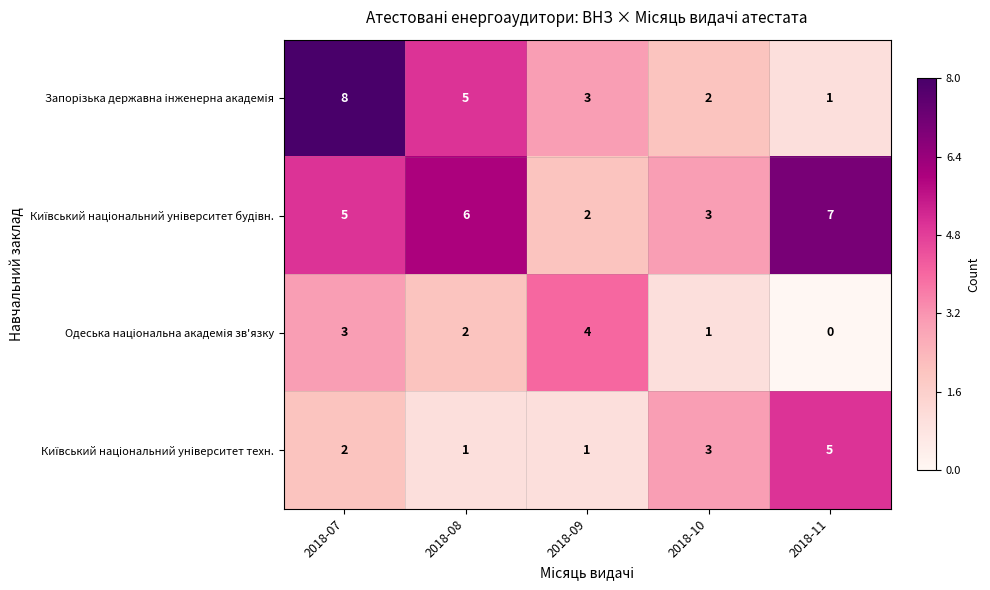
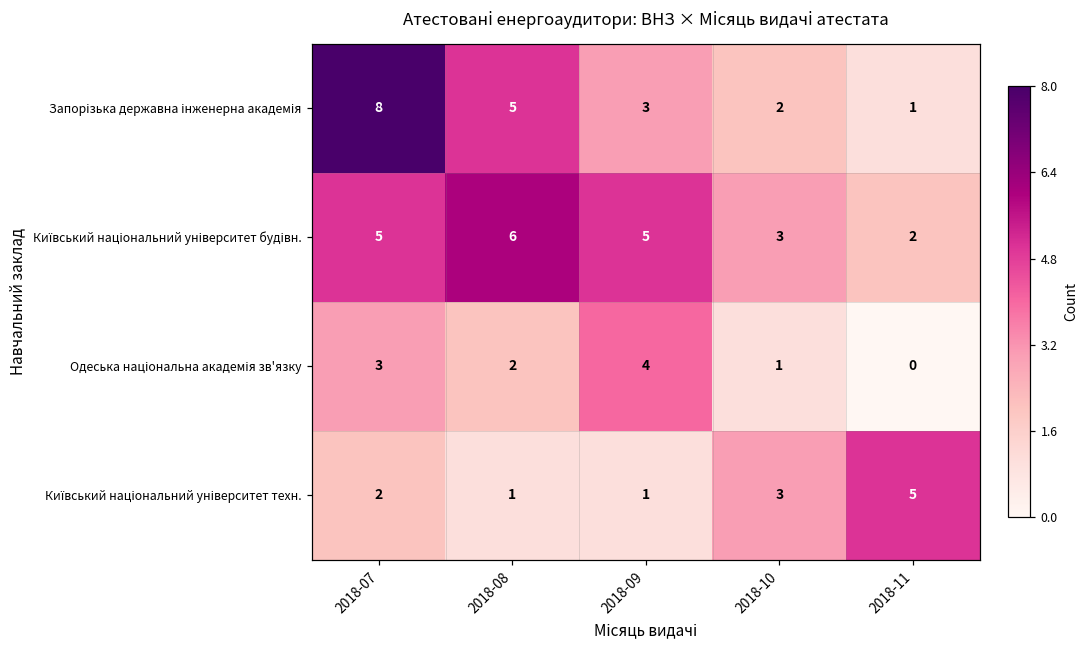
  {
    "Запорізька державна інженерна академія": {
      "2018-07": 8,
      "2018-08": 5,
      "2018-09": 3,
      "2018-10": 2,
      "2018-11": 1
    },
    "Київський національний університет будівн.": {
      "2018-07": 5,
      "2018-08": 6,
-     "2018-09": 2,
+     "2018-09": 5,
      "2018-10": 3,
-     "2018-11": 7
+     "2018-11": 2
    },
    "Одеська національна академія зв'язку": {
      "2018-07": 3,
      "2018-08": 2,
      "2018-09": 4,
      "2018-10": 1,
      "2018-11": 0
    },
    "Київський національний університет техн.": {
      "2018-07": 2,
      "2018-08": 1,
      "2018-09": 1,
      "2018-10": 3,
      "2018-11": 5
    }
  }
